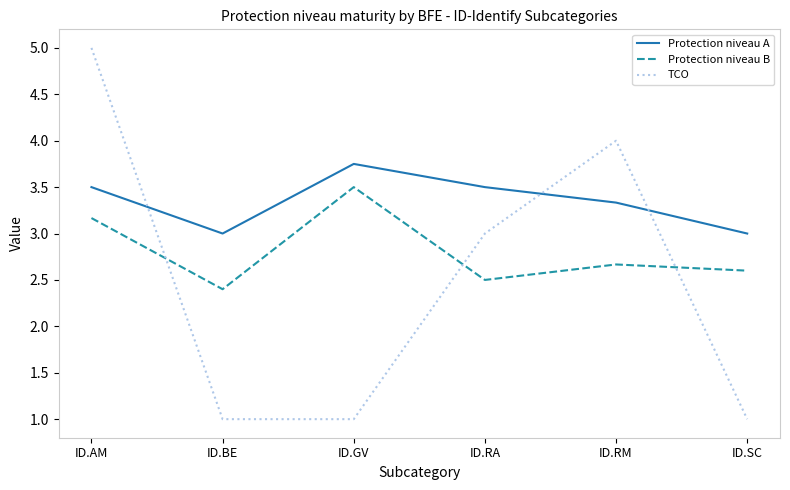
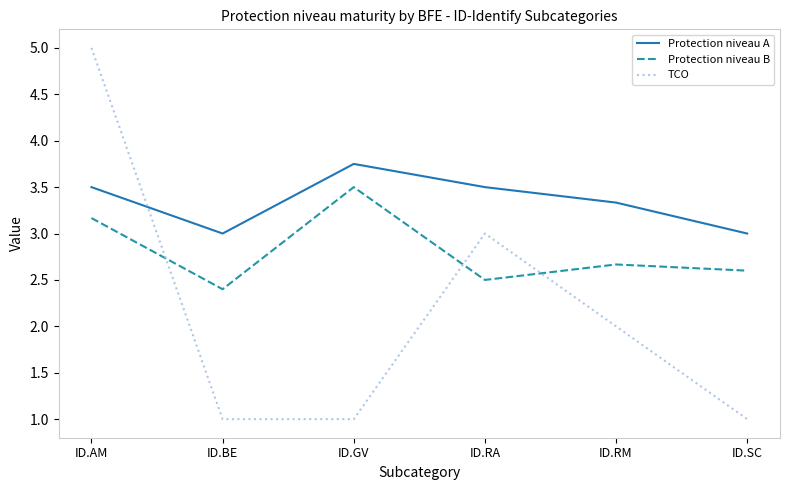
  {
    "TCO": {
      "ID.AM": 5,
      "ID.BE": 1,
      "ID.GV": 1,
      "ID.RA": 3,
-     "ID.RM": 4,
+     "ID.RM": 2,
      "ID.SC": 1
    }
  }
